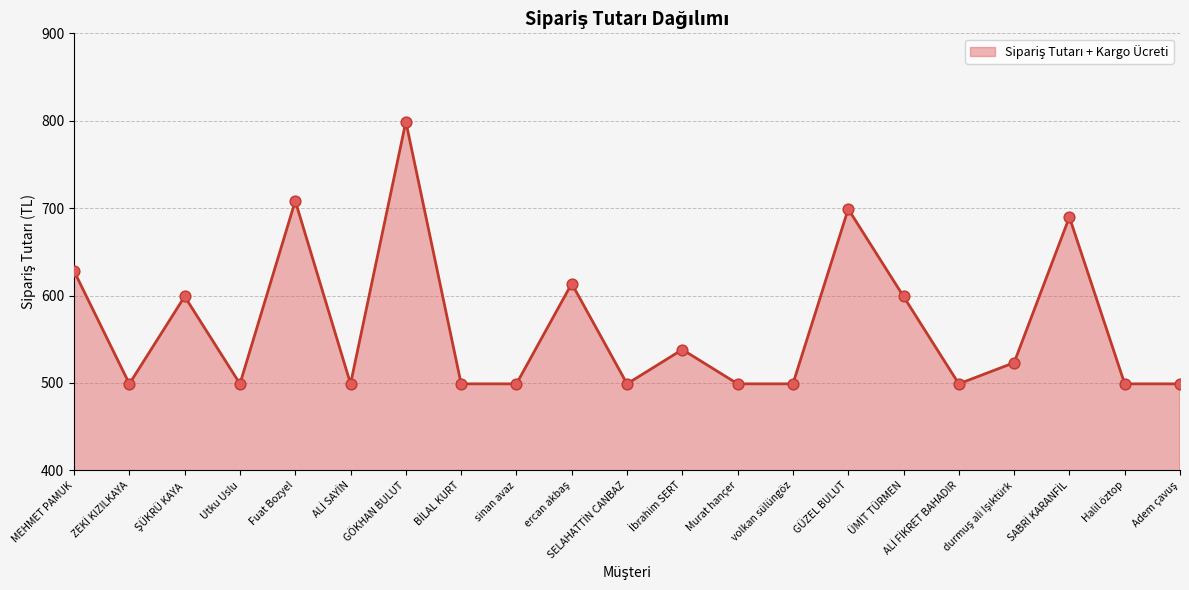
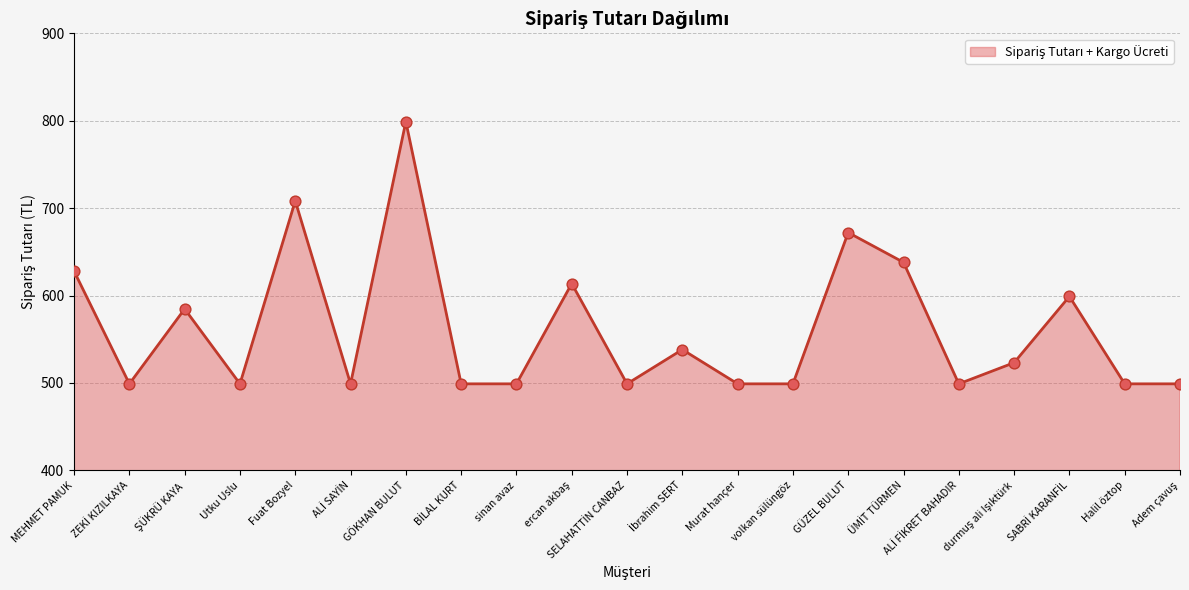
  {
    "MEHMET PAMUK": 630,
    "ZEKİ KIZILKAYA": 500,
-   "ŞÜKRÜ KAYA": 600,
+   "ŞÜKRÜ KAYA": 580,
    "Utku Uslu": 500,
    "Fuat Bozyel": 710,
    "ALİ SAYİN": 500,
    "GÖKHAN BULUT": 800,
    "BİLAL KURT": 500,
    "sinan avaz": 500,
    "ercan akbaş": 610,
    "SELAHATTİN CANBAZ": 500,
    "İbrahim SERT": 540,
    "Murat hançer": 500,
    "volkan sülüngöz": 500,
-   "GÜZEL BULUT": 700,
-   "ÜMİT TÜRMEN": 600,
+   "GÜZEL BULUT": 670,
+   "ÜMİT TÜRMEN": 640,
    "ALİ FİKRET BAHADIR": 500,
    "durmuş ali Işıktürk": 520,
-   "SABRİ KARANFİL": 690,
+   "SABRİ KARANFİL": 600,
    "Halil öztop": 500,
    "Adem çavuş": 500
  }
